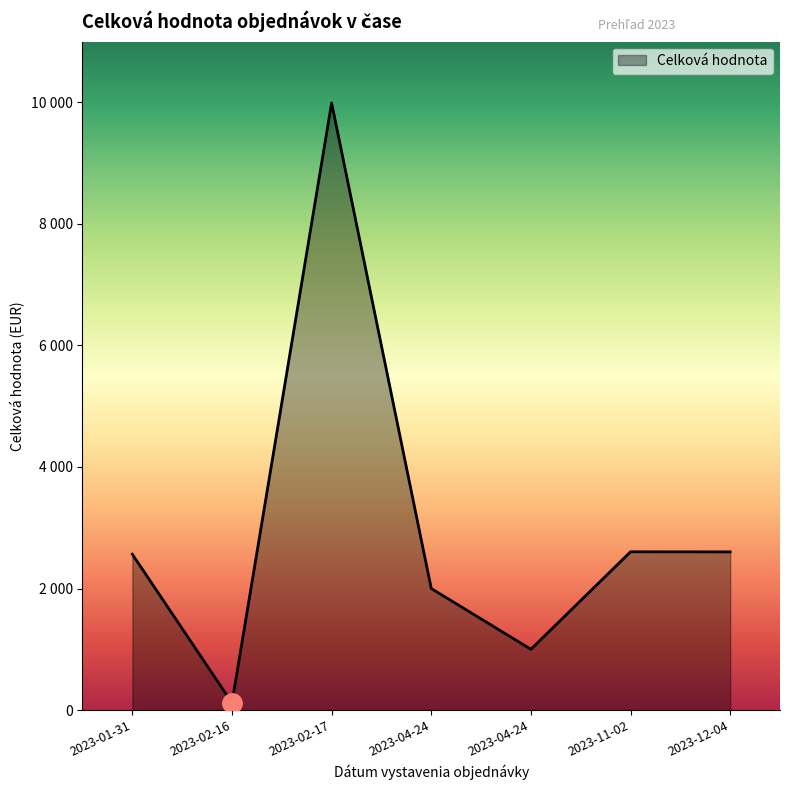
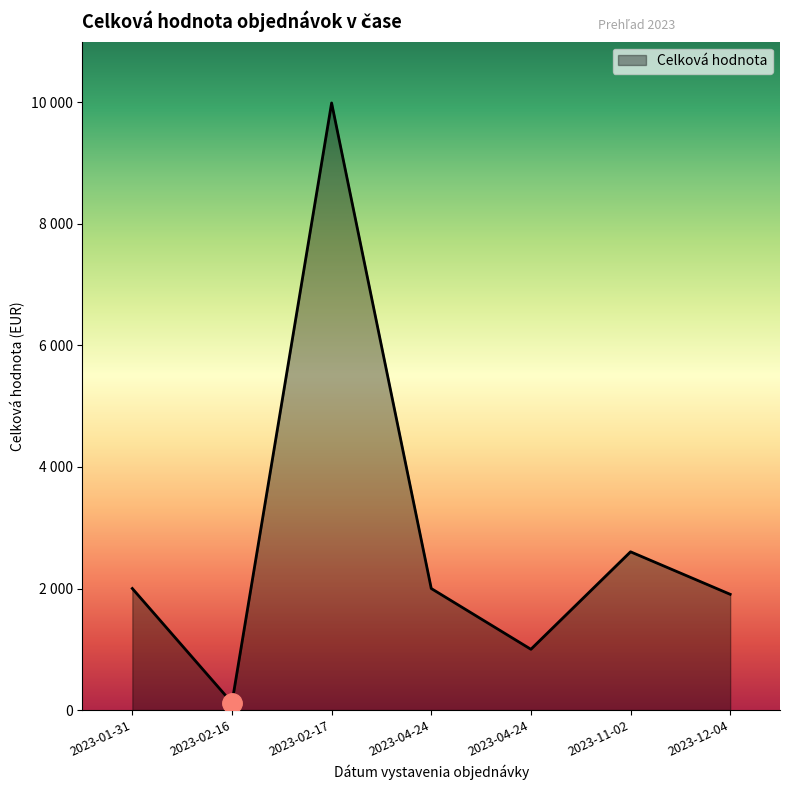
  {
    "Celková hodnota": {
-     "2023-01-31": 2600,
+     "2023-01-31": 2000,
      "2023-02-17": 10000,
      "2023-11-02": 2600,
-     "2023-12-04": 2600
+     "2023-12-04": 1900
    }
  }
